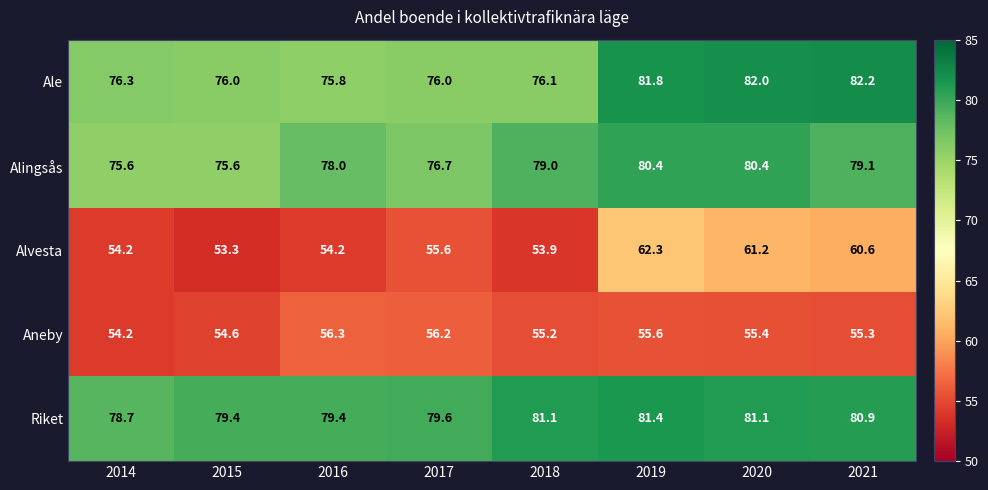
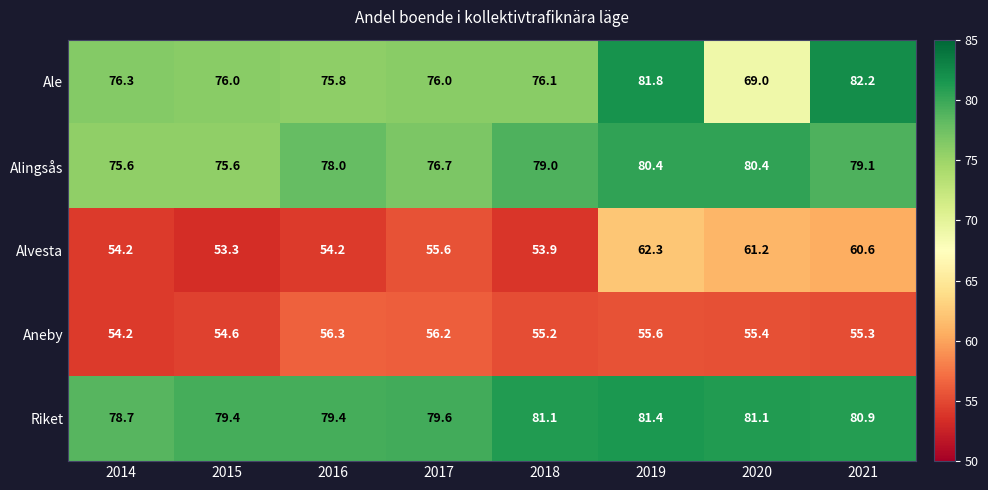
  {
    "Ale": {
      "2014": 76.3,
      "2015": 76.0,
      "2016": 75.8,
      "2017": 76.0,
      "2018": 76.1,
      "2019": 81.8,
-     "2020": 82.0,
+     "2020": 69.0,
      "2021": 82.2
    },
    "Alingsås": {
      "2014": 75.6,
      "2015": 75.6,
      "2016": 78.0,
      "2017": 76.7,
      "2018": 79.0,
      "2019": 80.4,
      "2020": 80.4,
      "2021": 79.1
    },
    "Alvesta": {
      "2014": 54.2,
      "2015": 53.3,
      "2016": 54.2,
      "2017": 55.6,
      "2018": 53.9,
      "2019": 62.3,
      "2020": 61.2,
      "2021": 60.6
    },
    "Aneby": {
      "2014": 54.2,
      "2015": 54.6,
      "2016": 56.3,
      "2017": 56.2,
      "2018": 55.2,
      "2019": 55.6,
      "2020": 55.4,
      "2021": 55.3
    },
    "Riket": {
      "2014": 78.7,
      "2015": 79.4,
      "2016": 79.4,
      "2017": 79.6,
      "2018": 81.1,
      "2019": 81.4,
      "2020": 81.1,
      "2021": 80.9
    }
  }
